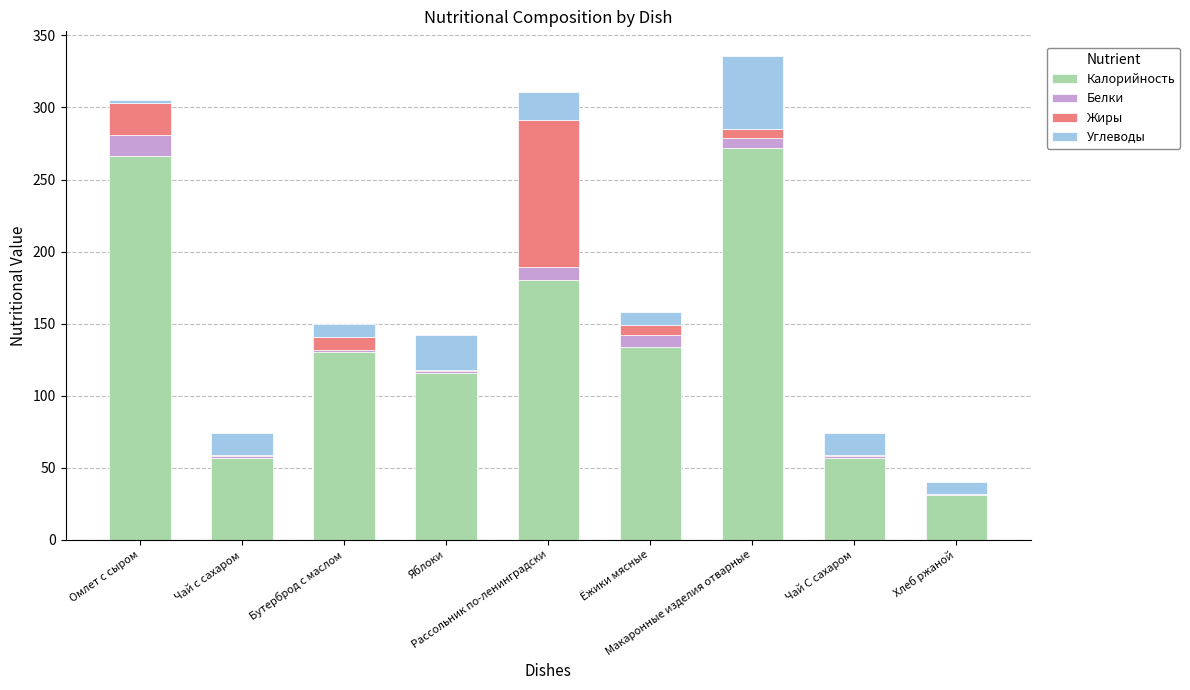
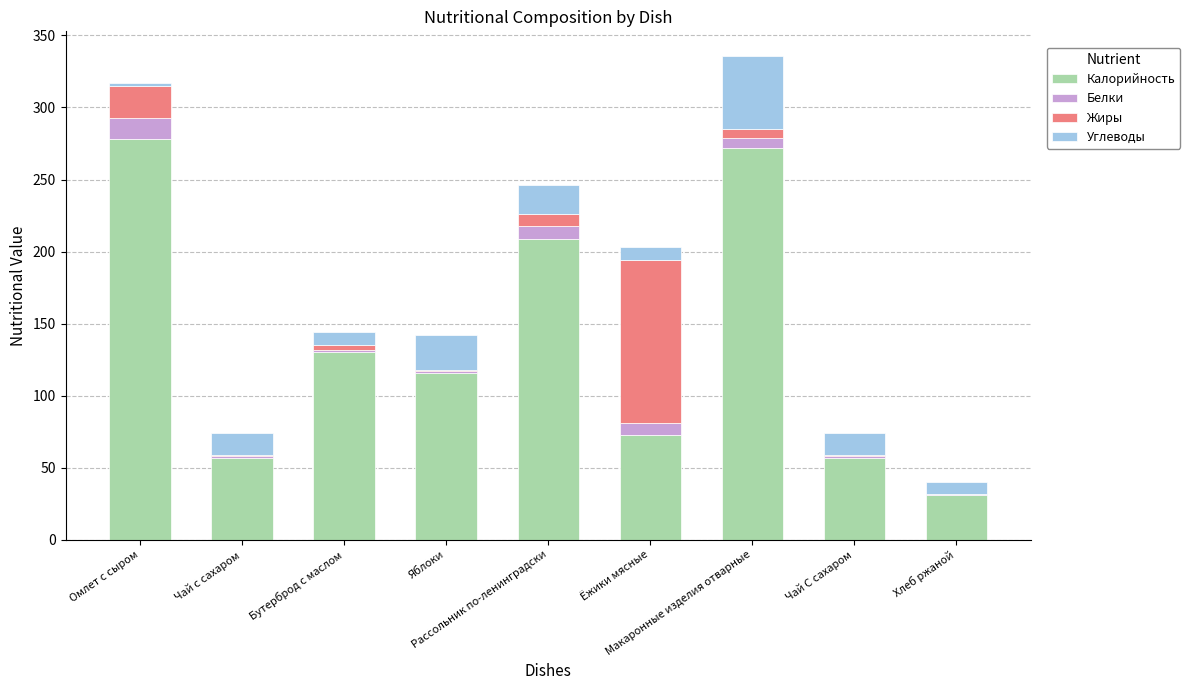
  {
    "Калорийность": {
-     "Омлет с сыром": 266,
+     "Омлет с сыром": 278,
      "Чай с сахаром": 57,
      "Бутерброд с маслом": 130,
      "Яблоки": 116,
-     "Рассольник по-ленинградски": 180,
-     "Ёжики мясные": 134,
+     "Рассольник по-ленинградски": 209,
+     "Ёжики мясные": 73,
      "Макаронные изделия отварные": 272,
      "Чай С сахаром": 57,
      "Хлеб ржаной": 31
    },
    "Жиры": {
      "Омлет с сыром": 22,
-     "Бутерброд с маслом": 9,
-     "Рассольник по-ленинградски": 102,
-     "Ёжики мясные": 7,
+     "Бутерброд с маслом": 3,
+     "Рассольник по-ленинградски": 8,
+     "Ёжики мясные": 113,
      "Макаронные изделия отварные": 6,
      "Хлеб ржаной": 0
    }
  }
